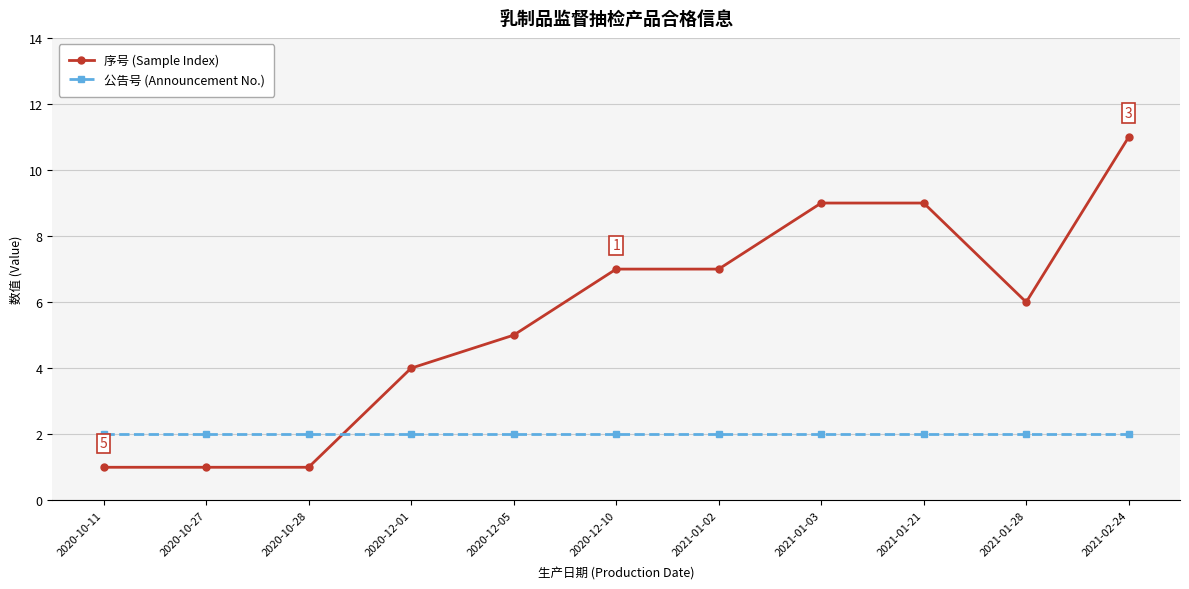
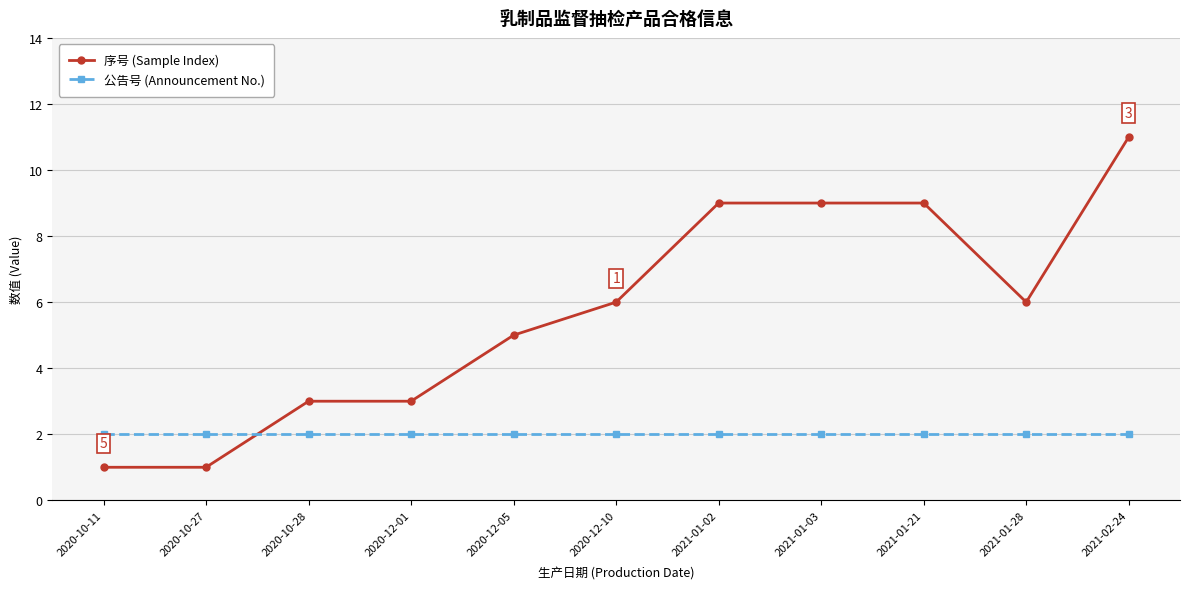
  {
    "序号 (Sample Index)": {
      "2020-10-11": 1,
      "2020-10-27": 1,
-     "2020-10-28": 1,
-     "2020-12-01": 4,
+     "2020-10-28": 3,
+     "2020-12-01": 3,
      "2020-12-05": 5,
-     "2020-12-10": 7,
-     "2021-01-02": 7,
+     "2020-12-10": 6,
+     "2021-01-02": 9,
      "2021-01-03": 9,
      "2021-01-21": 9,
      "2021-01-28": 6
    },
    "公告号 (Announcement No.)": {
      "2020-10-27": 2,
      "2020-10-28": 2,
      "2020-12-01": 2,
      "2020-12-05": 2,
      "2020-12-10": 2,
      "2021-01-02": 2,
      "2021-01-03": 2,
      "2021-01-21": 2,
      "2021-01-28": 2,
      "2021-02-24": 2
    }
  }
